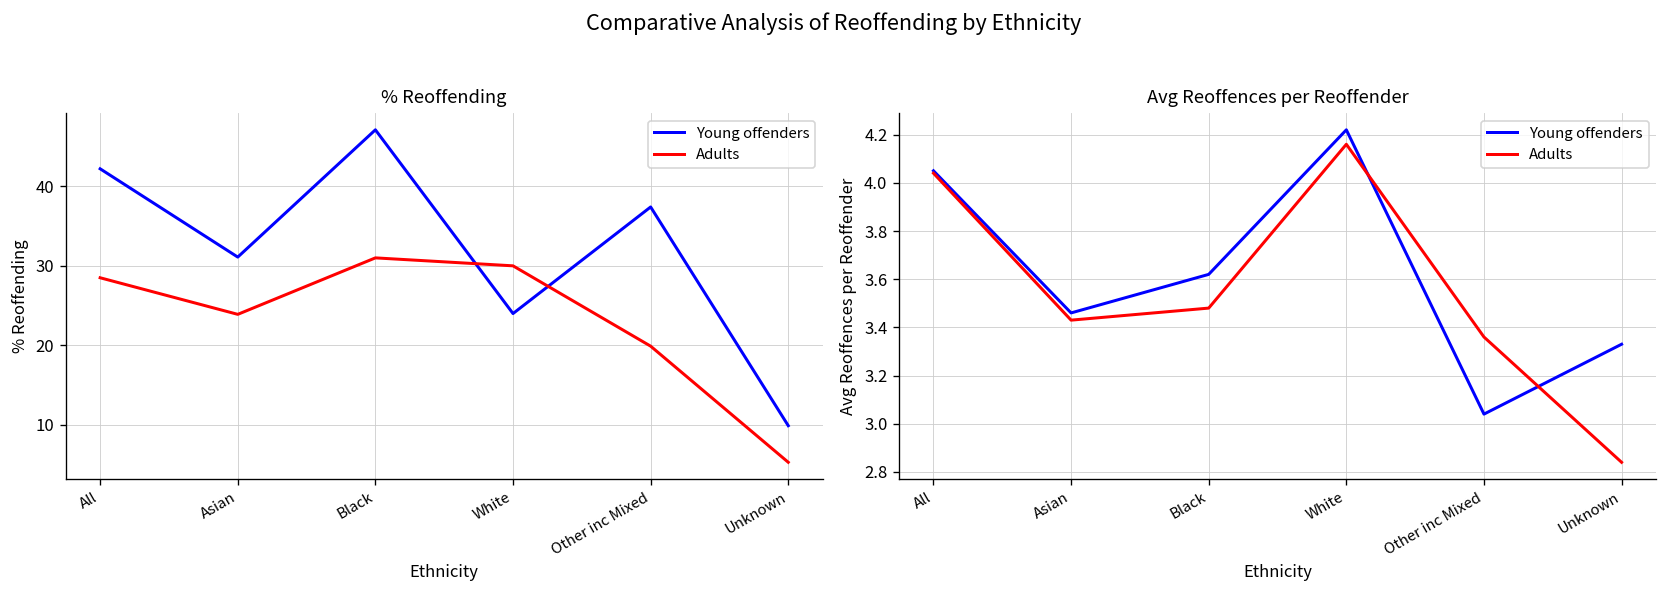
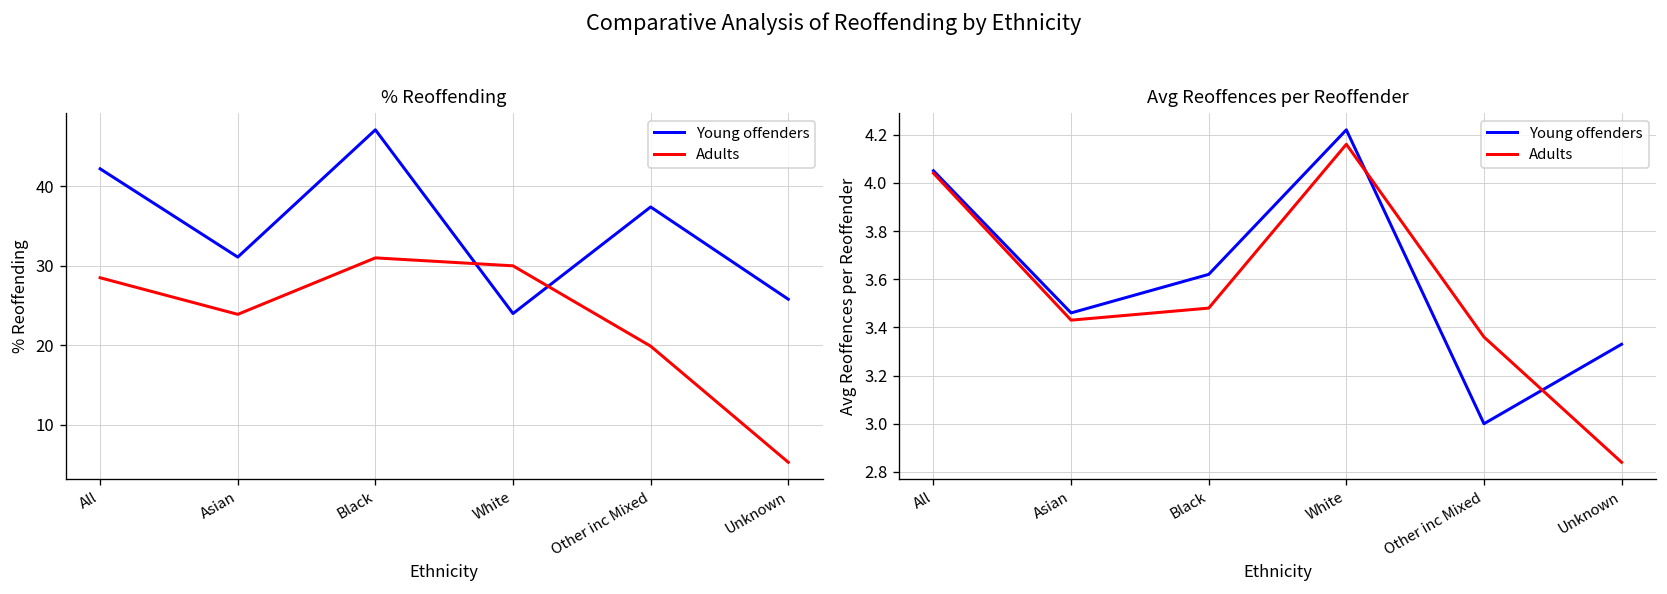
  {
    "% Reoffending": {
      "Young offenders": {
        "All": 42,
        "Asian": 31,
        "Black": 47,
        "White": 24,
        "Other inc Mixed": 37,
-       "Unknown": 10
+       "Unknown": 26
      },
      "Adults": {
        "All": 29,
        "Asian": 24,
        "Black": 31,
        "White": 30,
        "Other inc Mixed": 20,
        "Unknown": 5
      }
    },
    "Avg Reoffences per Reoffender": {
      "Young offenders": {
        "Asian": 3.46,
        "Black": 3.62,
        "White": 4.22,
-       "Other inc Mixed": 3.04,
+       "Other inc Mixed": 3.00,
        "Unknown": 3.33
      },
      "Adults": {
        "Asian": 3.43,
        "Black": 3.48,
        "White": 4.16,
        "Other inc Mixed": 3.36,
        "Unknown": 2.84
      }
    }
  }
